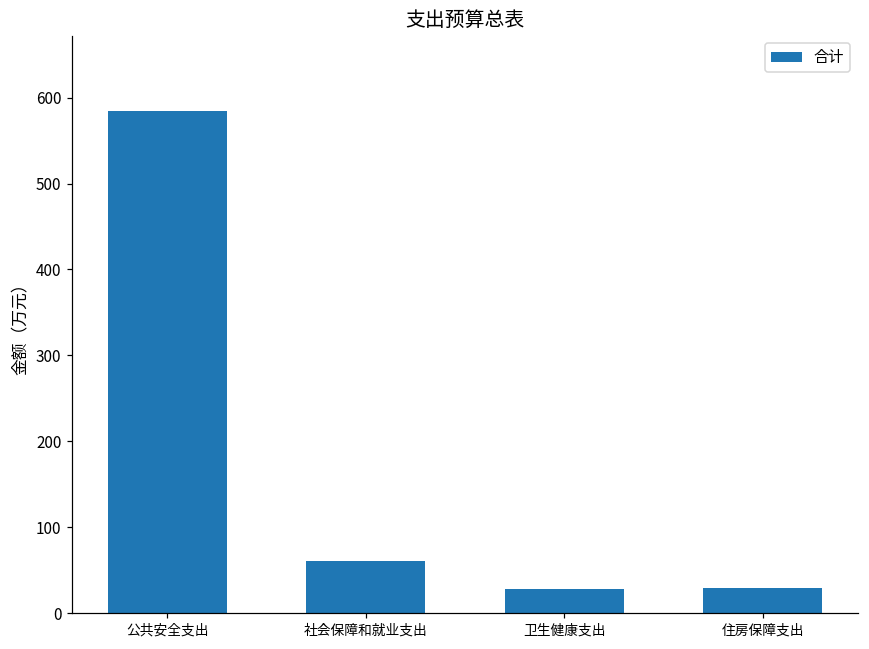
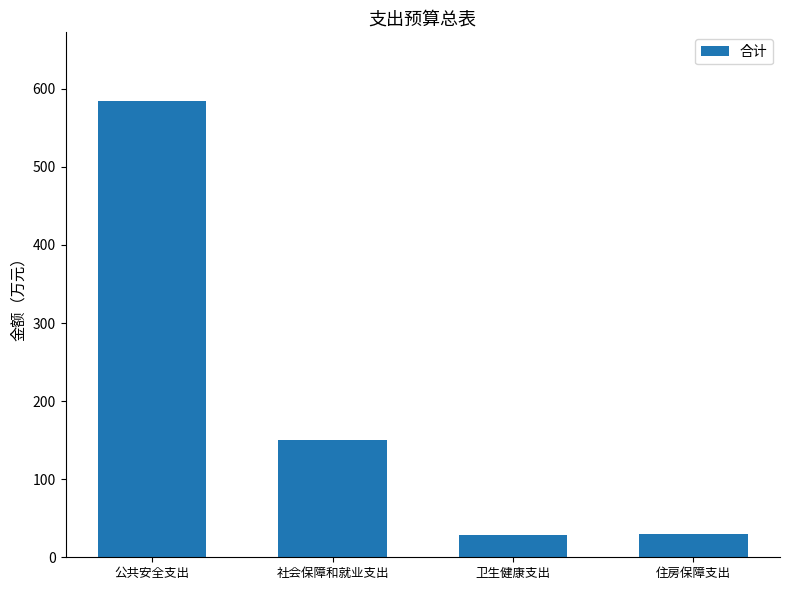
  {
    "公共安全支出": 580,
-   "社会保障和就业支出": 60,
+   "社会保障和就业支出": 150,
    "卫生健康支出": 30,
    "住房保障支出": 30
  }
